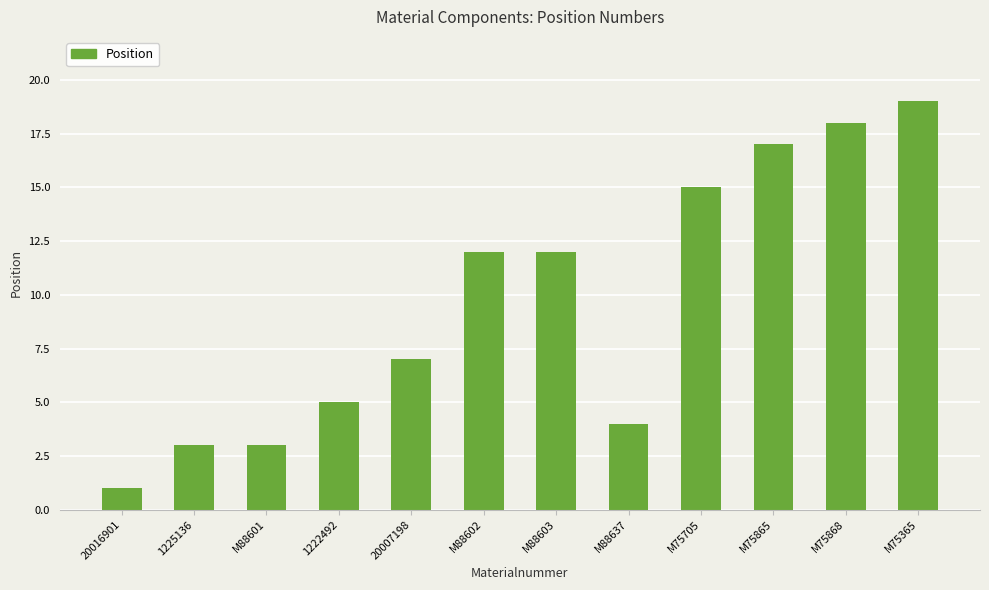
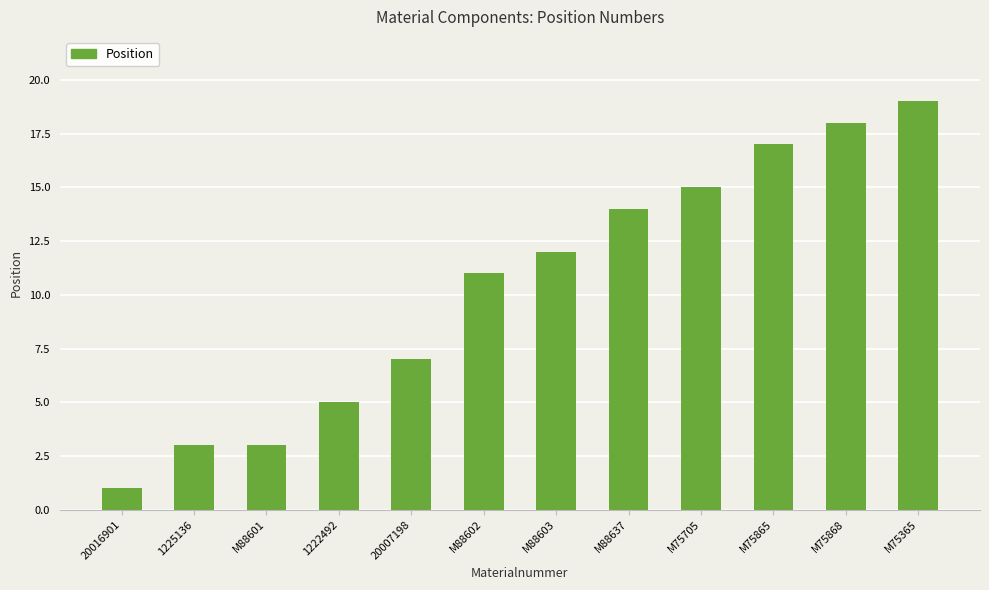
  {
    "20016901": 1,
    "1225136": 3,
    "M88601": 3,
    "1222492": 5,
    "20007198": 7,
-   "M88602": 12,
+   "M88602": 11,
    "M88603": 12,
-   "M88637": 4,
+   "M88637": 14,
    "M75705": 15,
    "M75865": 17,
    "M75868": 18,
    "M75365": 19
  }
